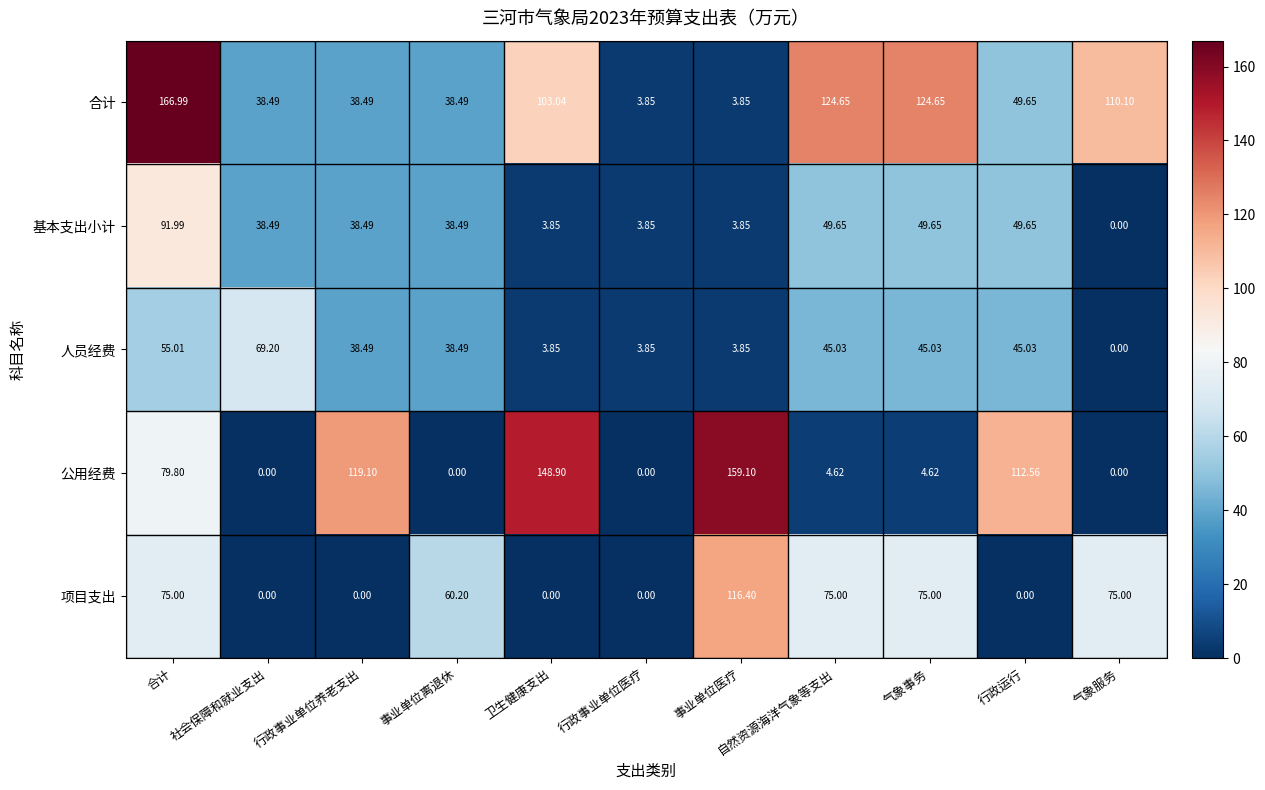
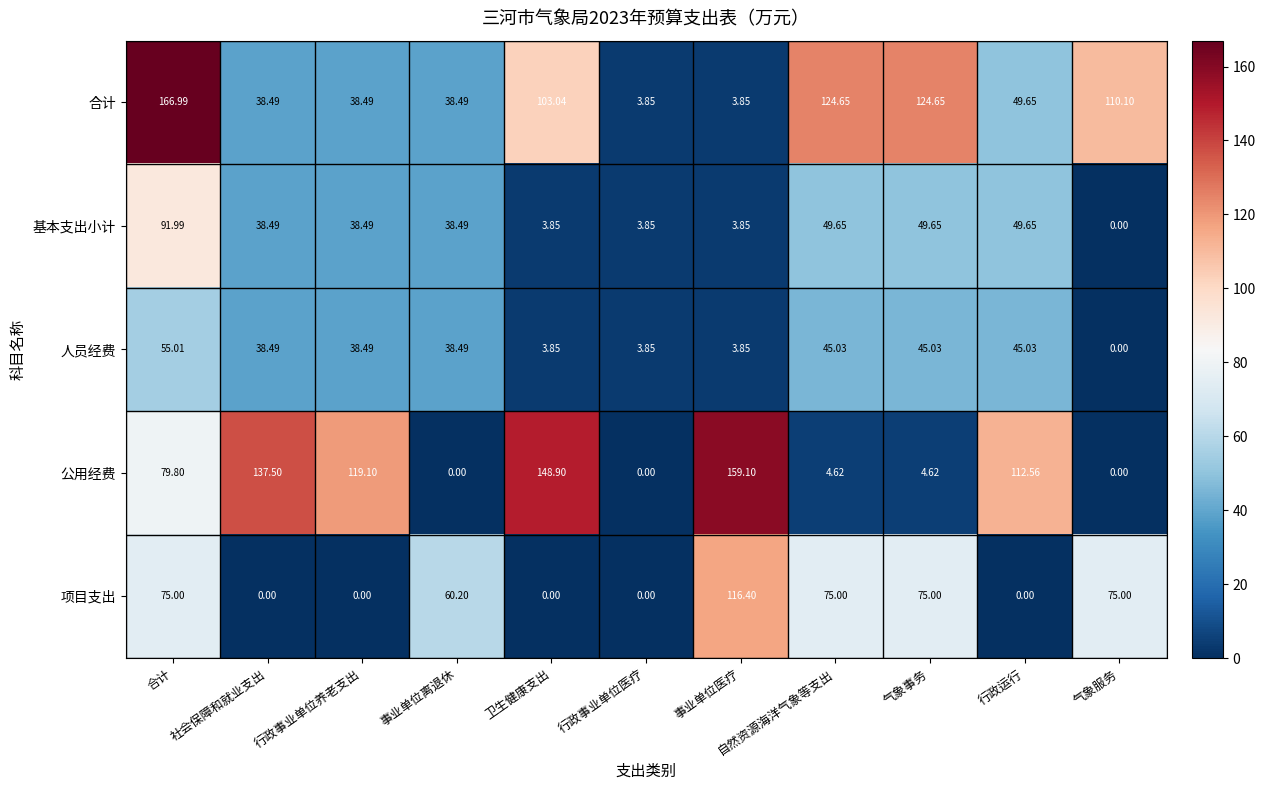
  {
    "合计": {
      "合计": 166.99,
      "社会保障和就业支出": 38.49,
      "行政事业单位养老支出": 38.49,
      "事业单位离退休": 38.49,
      "卫生健康支出": 103.04,
      "行政事业单位医疗": 3.85,
      "事业单位医疗": 3.85,
      "自然资源海洋气象等支出": 124.65,
      "气象事务": 124.65,
      "行政运行": 49.65,
      "气象服务": 110.10
    },
    "基本支出小计": {
      "合计": 91.99,
      "社会保障和就业支出": 38.49,
      "行政事业单位养老支出": 38.49,
      "事业单位离退休": 38.49,
      "卫生健康支出": 3.85,
      "行政事业单位医疗": 3.85,
      "事业单位医疗": 3.85,
      "自然资源海洋气象等支出": 49.65,
      "气象事务": 49.65,
      "行政运行": 49.65,
      "气象服务": 0.00
    },
    "人员经费": {
      "合计": 55.01,
-     "社会保障和就业支出": 69.20,
+     "社会保障和就业支出": 38.49,
      "行政事业单位养老支出": 38.49,
      "事业单位离退休": 38.49,
      "卫生健康支出": 3.85,
      "行政事业单位医疗": 3.85,
      "事业单位医疗": 3.85,
      "自然资源海洋气象等支出": 45.03,
      "气象事务": 45.03,
      "行政运行": 45.03,
      "气象服务": 0.00
    },
    "公用经费": {
      "合计": 79.80,
-     "社会保障和就业支出": 0.00,
+     "社会保障和就业支出": 137.50,
      "行政事业单位养老支出": 119.10,
      "事业单位离退休": 0.00,
      "卫生健康支出": 148.90,
      "行政事业单位医疗": 0.00,
      "事业单位医疗": 159.10,
      "自然资源海洋气象等支出": 4.62,
      "气象事务": 4.62,
      "行政运行": 112.56,
      "气象服务": 0.00
    },
    "项目支出": {
      "合计": 75.00,
      "社会保障和就业支出": 0.00,
      "行政事业单位养老支出": 0.00,
      "事业单位离退休": 60.20,
      "卫生健康支出": 0.00,
      "行政事业单位医疗": 0.00,
      "事业单位医疗": 116.40,
      "自然资源海洋气象等支出": 75.00,
      "气象事务": 75.00,
      "行政运行": 0.00,
      "气象服务": 75.00
    }
  }
